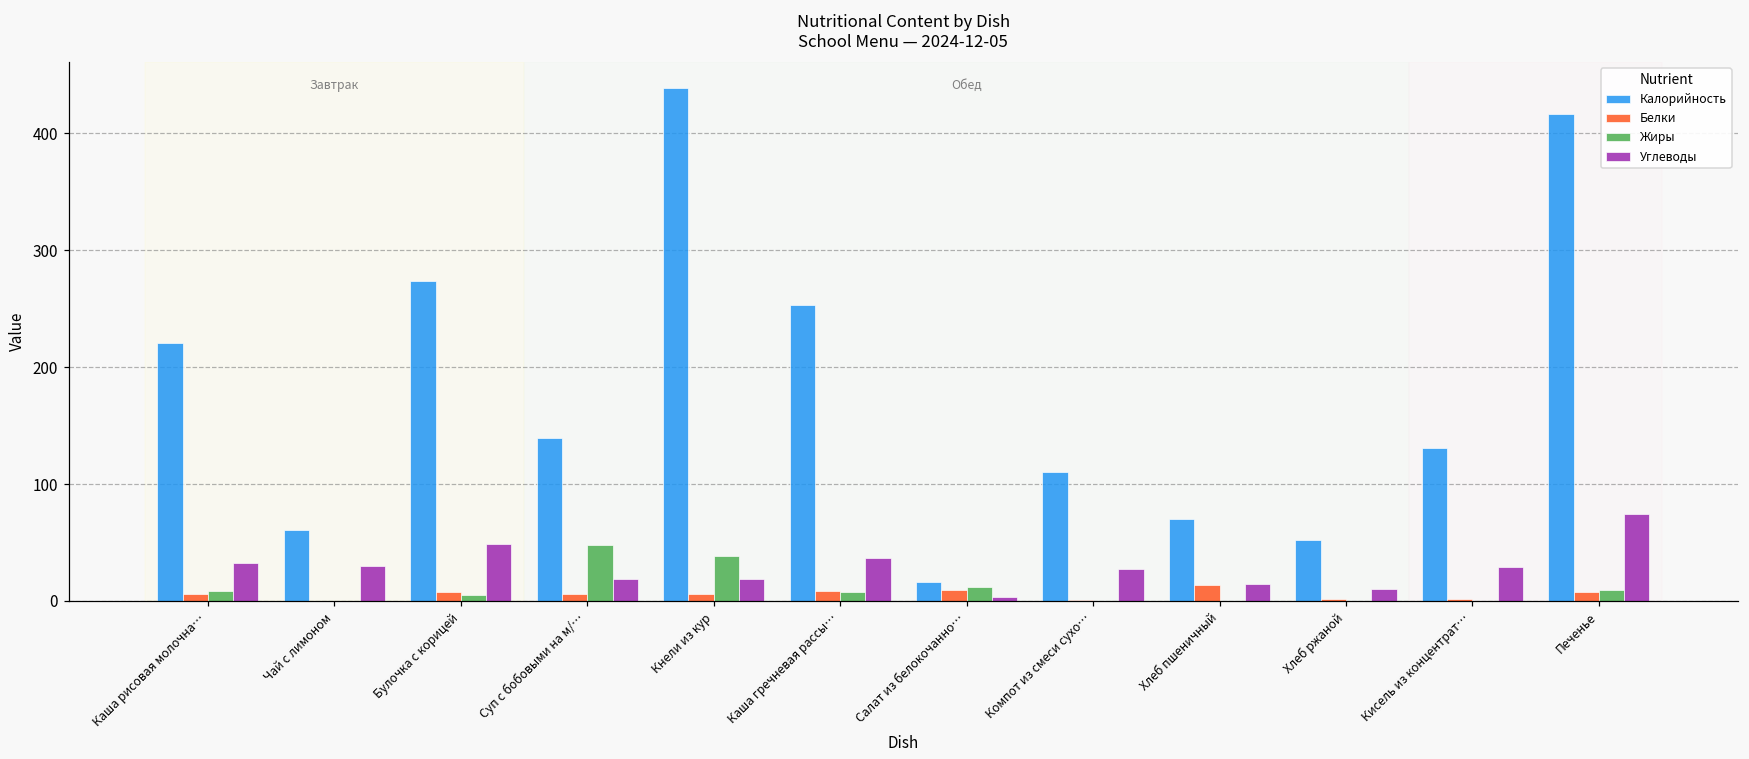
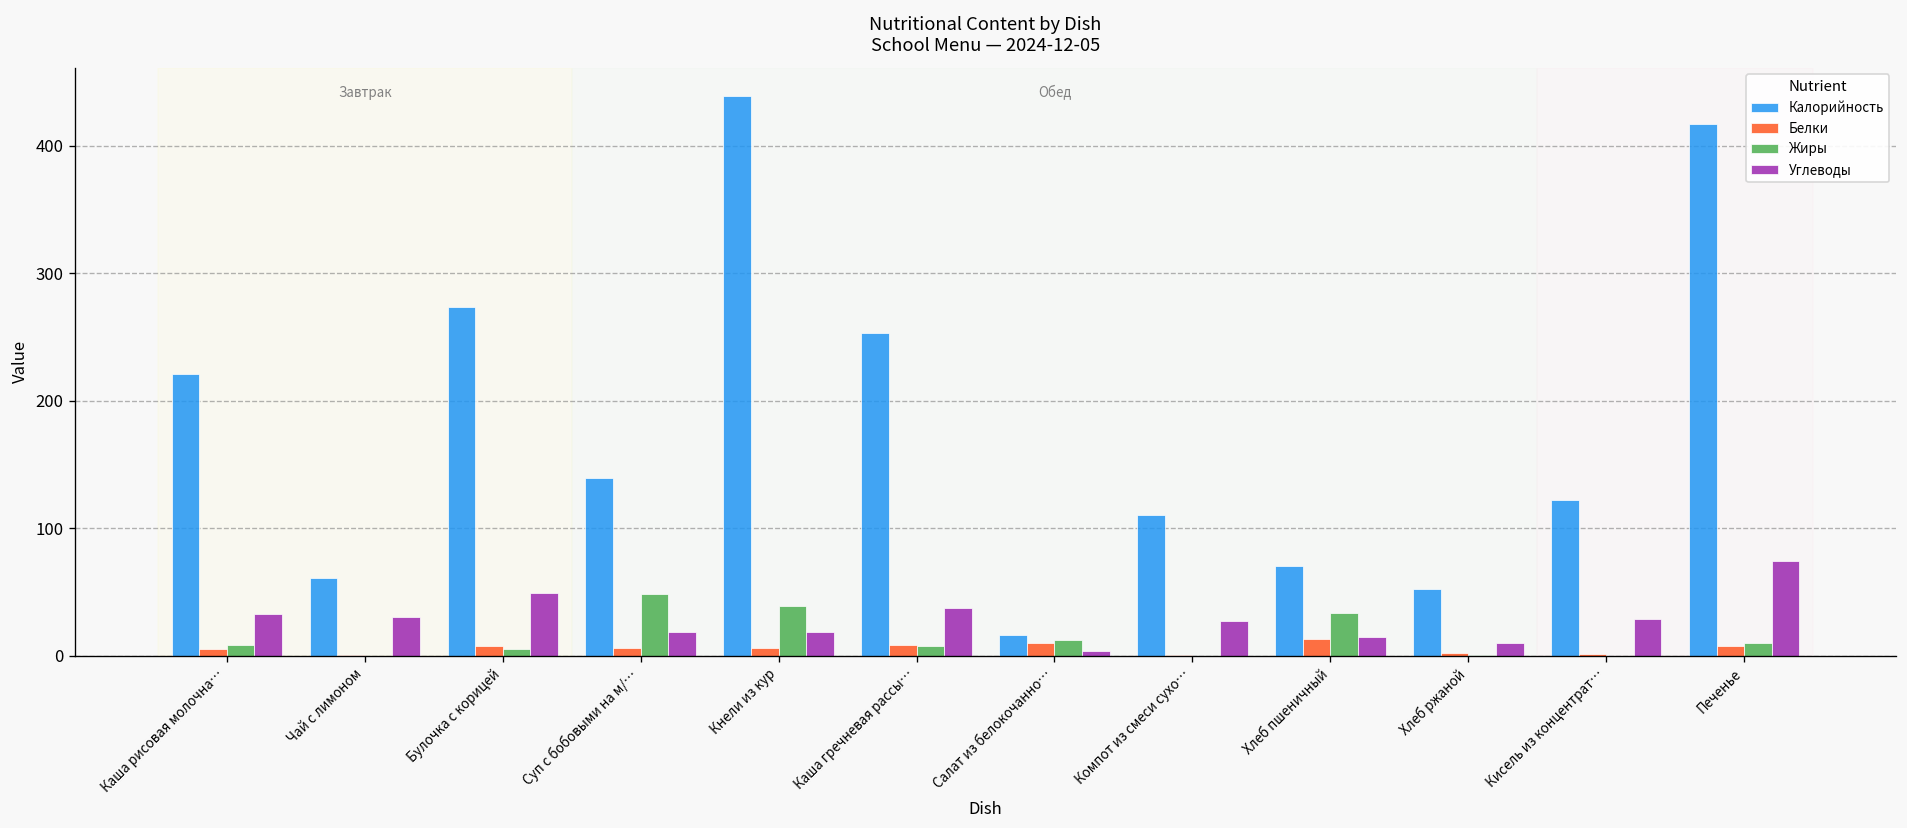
  {
    "Калорийность": {
      "Каша рисовая молочна…": 221,
      "Чай с лимоном": 61,
      "Булочка с корицей": 273,
      "Суп с бобовыми на м/…": 139,
      "Кнели из кур": 439,
      "Каша гречневая рассы…": 253,
      "Салат из белокочанно…": 16,
      "Компот из смеси сухо…": 110,
      "Хлеб пшеничный": 71,
      "Хлеб ржаной": 52,
-     "Кисель из концентрат…": 131,
+     "Кисель из концентрат…": 122,
      "Печенье": 417
    },
    "Белки": {
      "Каша рисовая молочна…": 6,
      "Булочка с корицей": 8,
      "Суп с бобовыми на м/…": 6,
      "Кнели из кур": 6,
      "Каша гречневая рассы…": 9,
      "Салат из белокочанно…": 10,
      "Хлеб пшеничный": 13,
      "Печенье": 8
    },
    "Жиры": {
      "Каша рисовая молочна…": 9,
      "Чай с лимоном": 0,
      "Булочка с корицей": 5,
      "Суп с бобовыми на м/…": 48,
      "Кнели из кур": 39,
      "Каша гречневая рассы…": 8,
      "Салат из белокочанно…": 12,
      "Компот из смеси сухо…": 0,
-     "Хлеб пшеничный": 0,
+     "Хлеб пшеничный": 33,
      "Кисель из концентрат…": 0,
      "Печенье": 10
    },
    "Углеводы": {
      "Каша рисовая молочна…": 32,
      "Чай с лимоном": 30,
      "Булочка с корицей": 49,
      "Суп с бобовыми на м/…": 19,
      "Кнели из кур": 19,
      "Каша гречневая рассы…": 37,
      "Салат из белокочанно…": 4,
      "Компот из смеси сухо…": 27,
      "Хлеб пшеничный": 15,
      "Хлеб ржаной": 10,
      "Кисель из концентрат…": 29,
      "Печенье": 74
    }
  }
